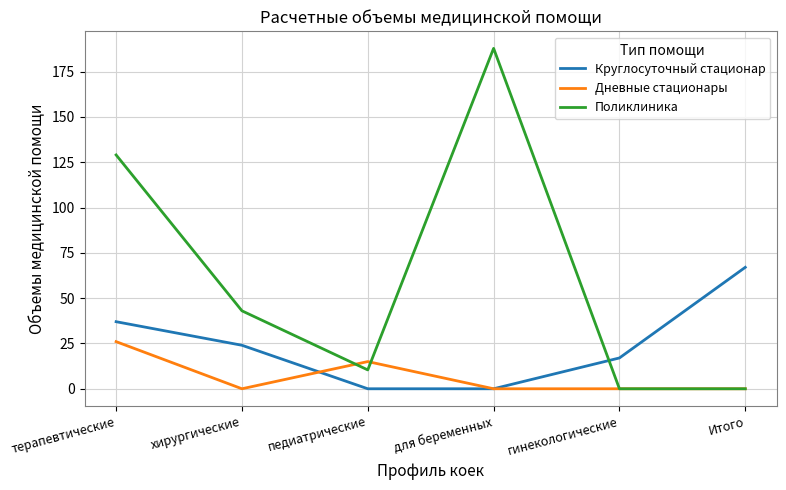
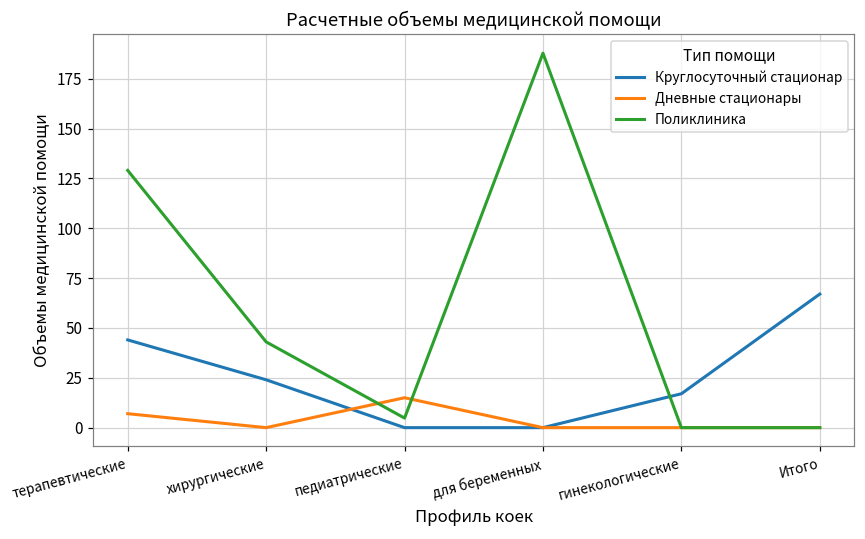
  {
    "Круглосуточный стационар": {
-     "терапевтические": 37,
+     "терапевтические": 44,
      "хирургические": 24,
      "педиатрические": 0,
      "гинекологические": 17,
      "Итого": 67
    },
    "Дневные стационары": {
-     "терапевтические": 26,
+     "терапевтические": 7,
      "хирургические": 0,
      "педиатрические": 15
    },
    "Поликлиника": {
      "терапевтические": 129,
      "хирургические": 43,
-     "педиатрические": 10,
+     "педиатрические": 5,
      "для беременных": 188
    }
  }
